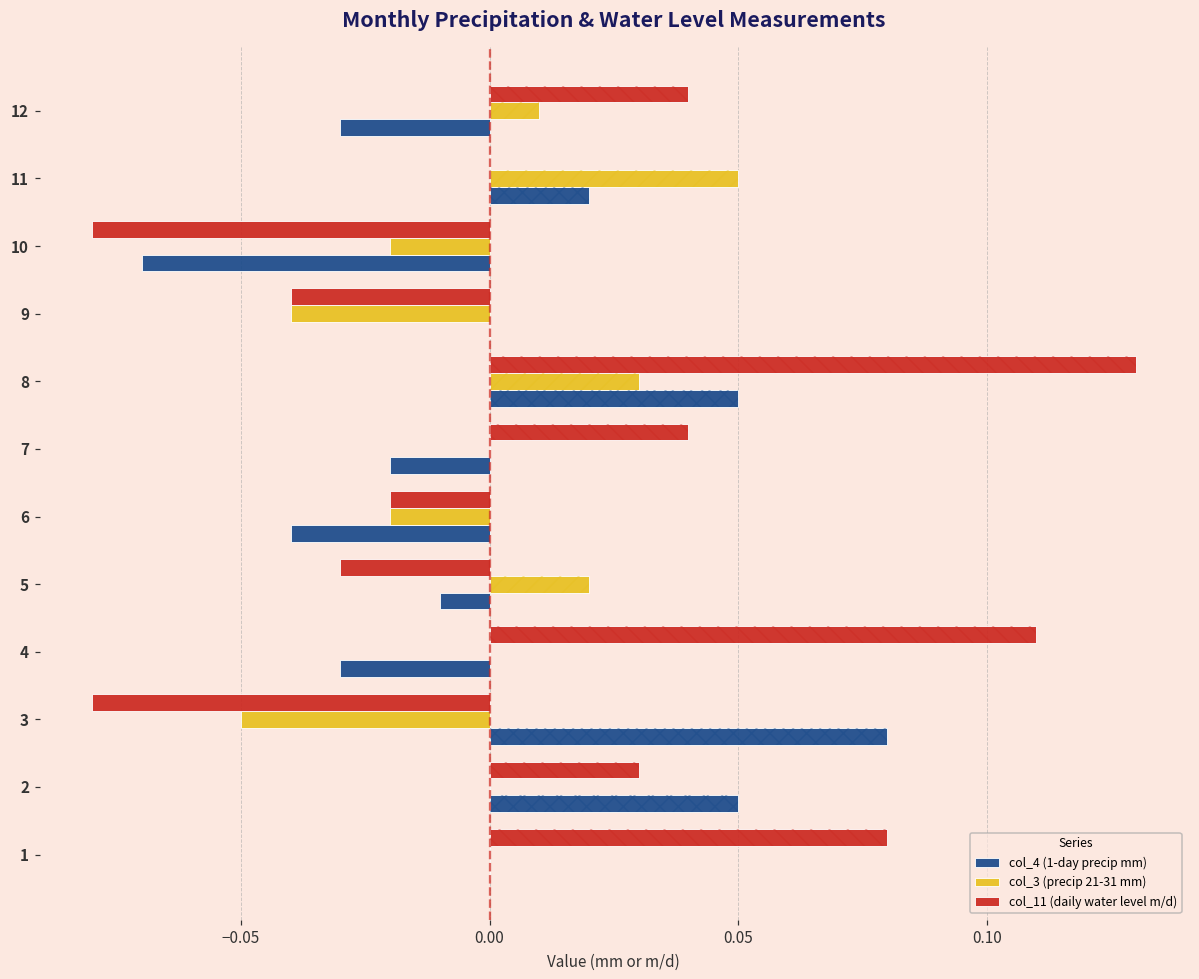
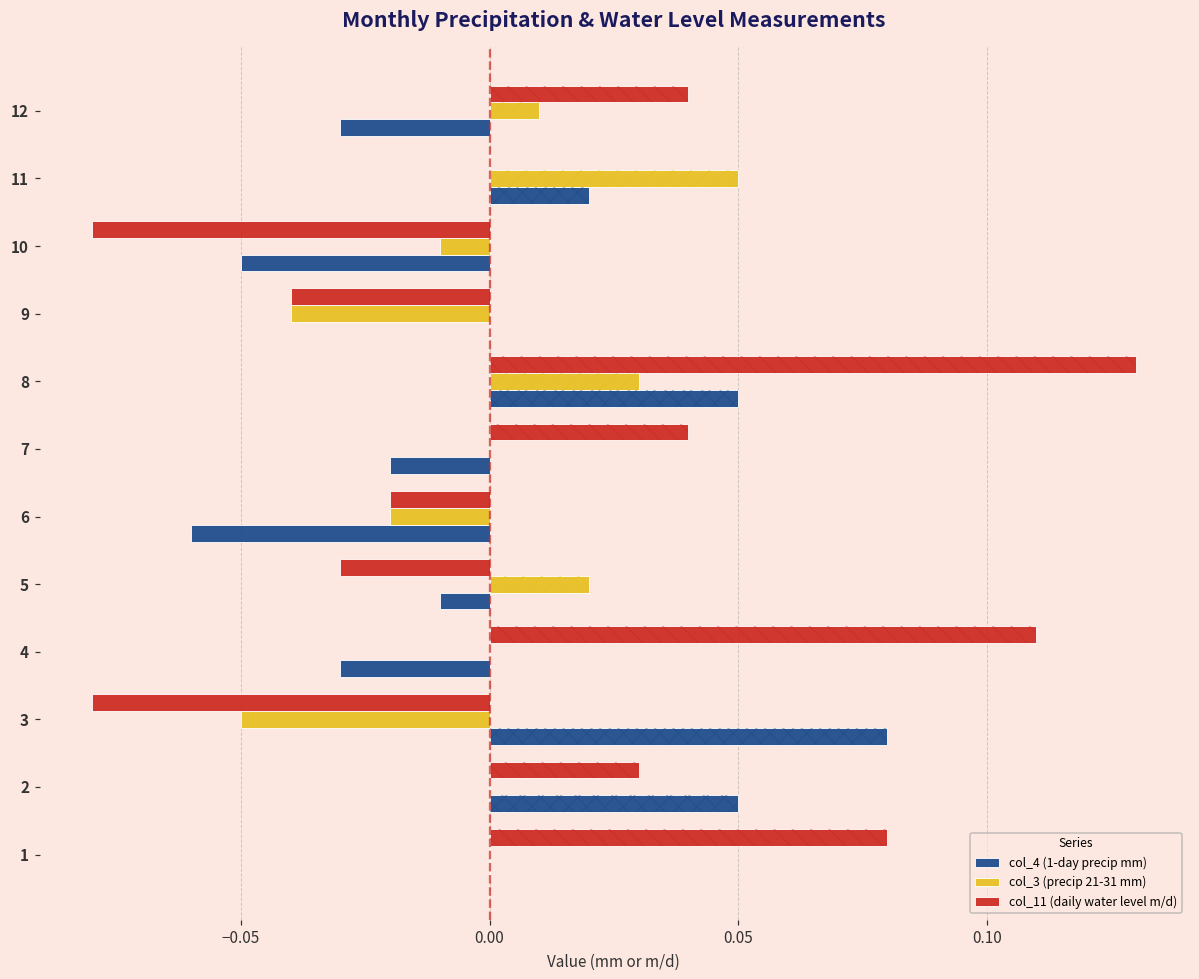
  {
    "col_4 (1-day precip mm)": {
      "12": -0.03,
      "11": 0.02,
-     "10": -0.07,
+     "10": -0.05,
      "9": 0.00,
      "8": 0.05,
      "7": -0.02,
-     "6": -0.04,
+     "6": -0.06,
      "5": -0.01,
      "4": -0.03,
      "3": 0.08,
      "2": 0.05,
      "1": 0.00
    },
    "col_3 (precip 21-31 mm)": {
      "12": 0.01,
      "11": 0.05,
-     "10": -0.02,
+     "10": -0.01,
      "9": -0.04,
      "8": 0.03,
      "7": 0.00,
      "6": -0.02,
      "5": 0.02,
      "4": 0.00,
      "3": -0.05,
      "2": 0.00,
      "1": 0.00
    },
    "col_11 (daily water level m/d)": {
      "12": 0.04,
      "11": 0.00,
      "10": -0.08,
      "9": -0.04,
      "8": 0.13,
      "7": 0.04,
      "6": -0.02,
      "5": -0.03,
      "4": 0.11,
      "3": -0.08,
      "2": 0.03,
      "1": 0.08
    }
  }
